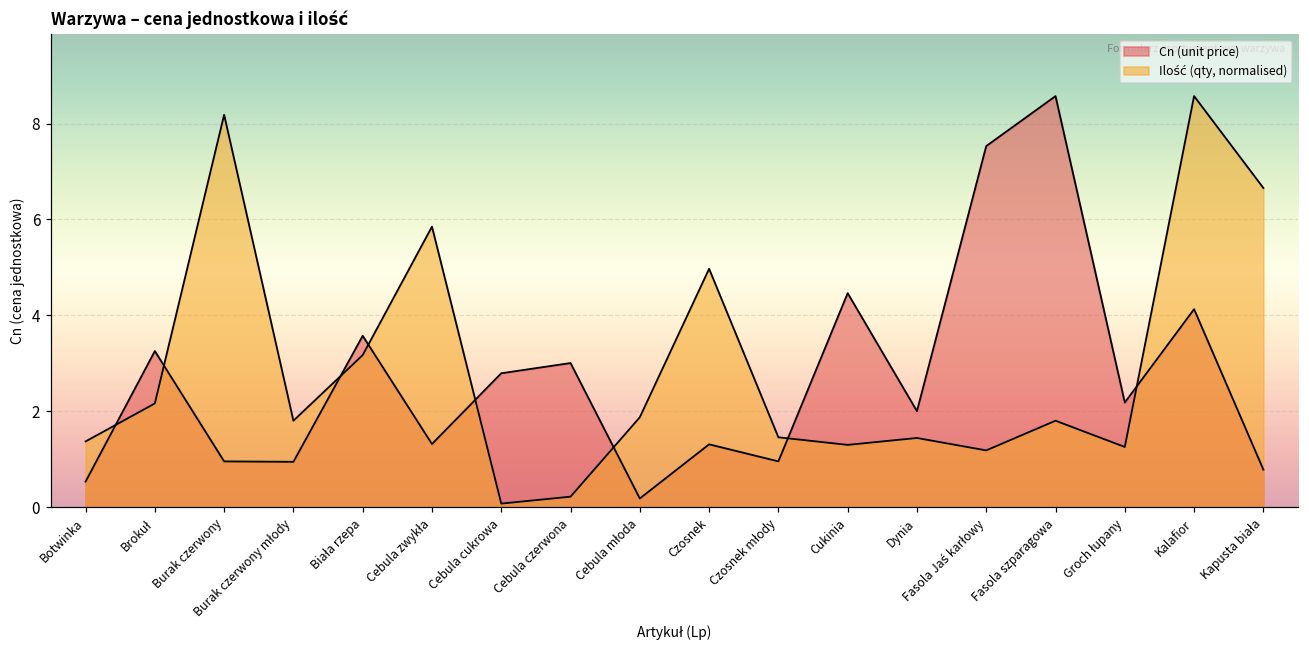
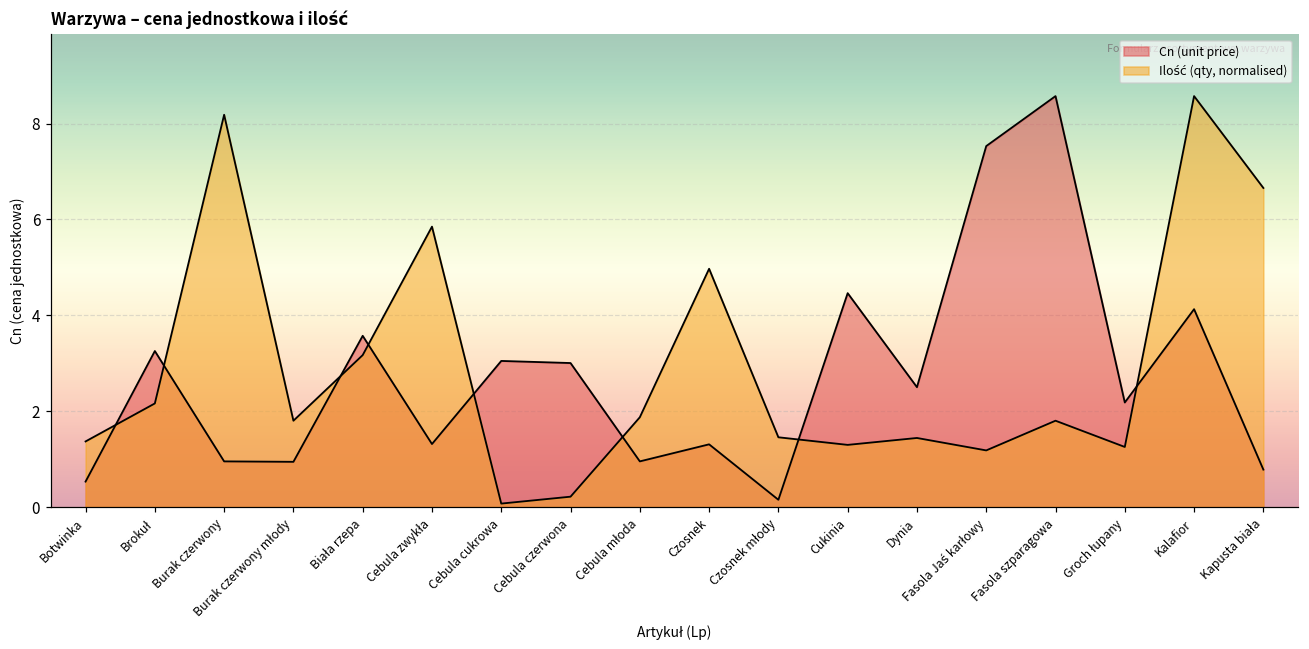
  {
    "Cn (unit price)": {
      "Botwinka": 0.5,
      "Brokuł": 3.3,
      "Burak czerwony": 1.0,
      "Burak czerwony młody": 0.9,
      "Biała rzepa": 3.6,
      "Cebula zwykła": 1.3,
-     "Cebula cukrowa": 2.8,
+     "Cebula cukrowa": 3.0,
      "Cebula czerwona": 3.0,
-     "Cebula młoda": 0.2,
+     "Cebula młoda": 1.0,
      "Czosnek": 1.3,
-     "Czosnek młody": 1.0,
+     "Czosnek młody": 0.2,
      "Cukinia": 4.5,
-     "Dynia": 2.0,
+     "Dynia": 2.5,
      "Fasola Jaś karłowy": 7.5,
      "Fasola szparagowa": 8.6,
      "Groch łupany": 2.2,
      "Kalafior": 4.1,
      "Kapusta biała": 0.8
    },
    "Ilość (qty, normalised)": {
      "Botwinka": 1.4,
      "Brokuł": 2.2,
      "Burak czerwony": 8.2,
      "Burak czerwony młody": 1.8,
      "Biała rzepa": 3.2,
      "Cebula zwykła": 5.8,
      "Cebula cukrowa": 0.1,
      "Cebula czerwona": 0.2,
      "Cebula młoda": 1.9,
      "Czosnek": 5.0,
      "Czosnek młody": 1.5,
      "Cukinia": 1.3,
      "Dynia": 1.4,
      "Fasola Jaś karłowy": 1.2,
      "Fasola szparagowa": 1.8,
      "Groch łupany": 1.3,
      "Kalafior": 8.6,
      "Kapusta biała": 6.7
    }
  }
